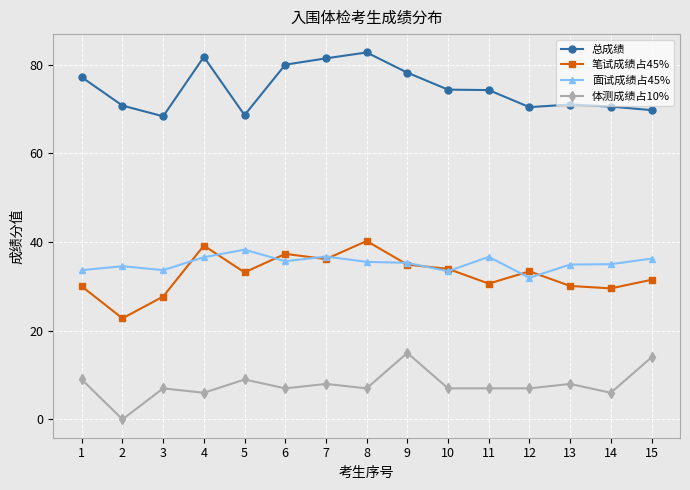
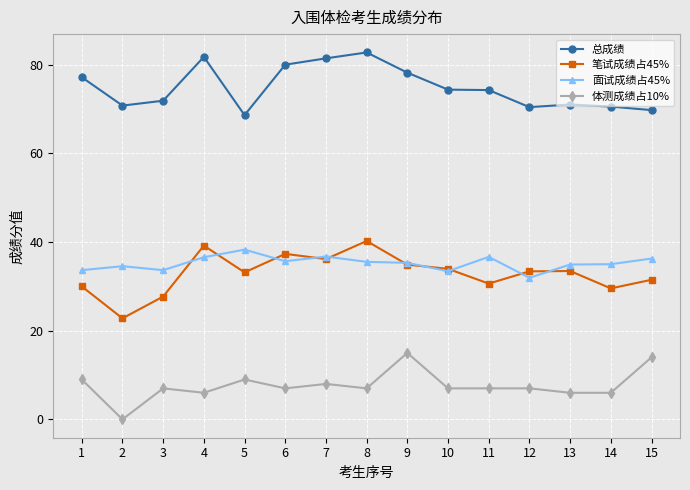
  {
    "总成绩": {
      "1": 77,
      "2": 71,
-     "3": 68,
+     "3": 72,
      "4": 82,
      "5": 69,
      "6": 80,
      "7": 81,
      "8": 83,
      "9": 78,
      "10": 74,
      "11": 74,
      "12": 70,
      "14": 71,
      "15": 70
    },
    "笔试成绩占45%": {
      "1": 30,
      "2": 23,
      "3": 28,
      "4": 39,
      "5": 33,
      "6": 37,
      "8": 40,
      "11": 31,
      "12": 33,
-     "13": 30,
+     "13": 33,
      "14": 30,
      "15": 32
    },
    "面试成绩占45%": {
      "1": 34,
      "2": 35,
      "3": 34,
      "4": 37,
      "5": 38,
      "6": 36,
      "8": 36,
      "11": 37,
      "12": 32,
      "13": 35,
      "14": 35,
      "15": 36
    },
    "体测成绩占10%": {
      "1": 9,
      "2": 0,
      "3": 7,
      "4": 6,
      "5": 9,
      "6": 7,
      "7": 8,
      "8": 7,
      "9": 15,
      "10": 7,
      "11": 7,
      "12": 7,
-     "13": 8,
+     "13": 6,
      "14": 6,
      "15": 14
    }
  }
